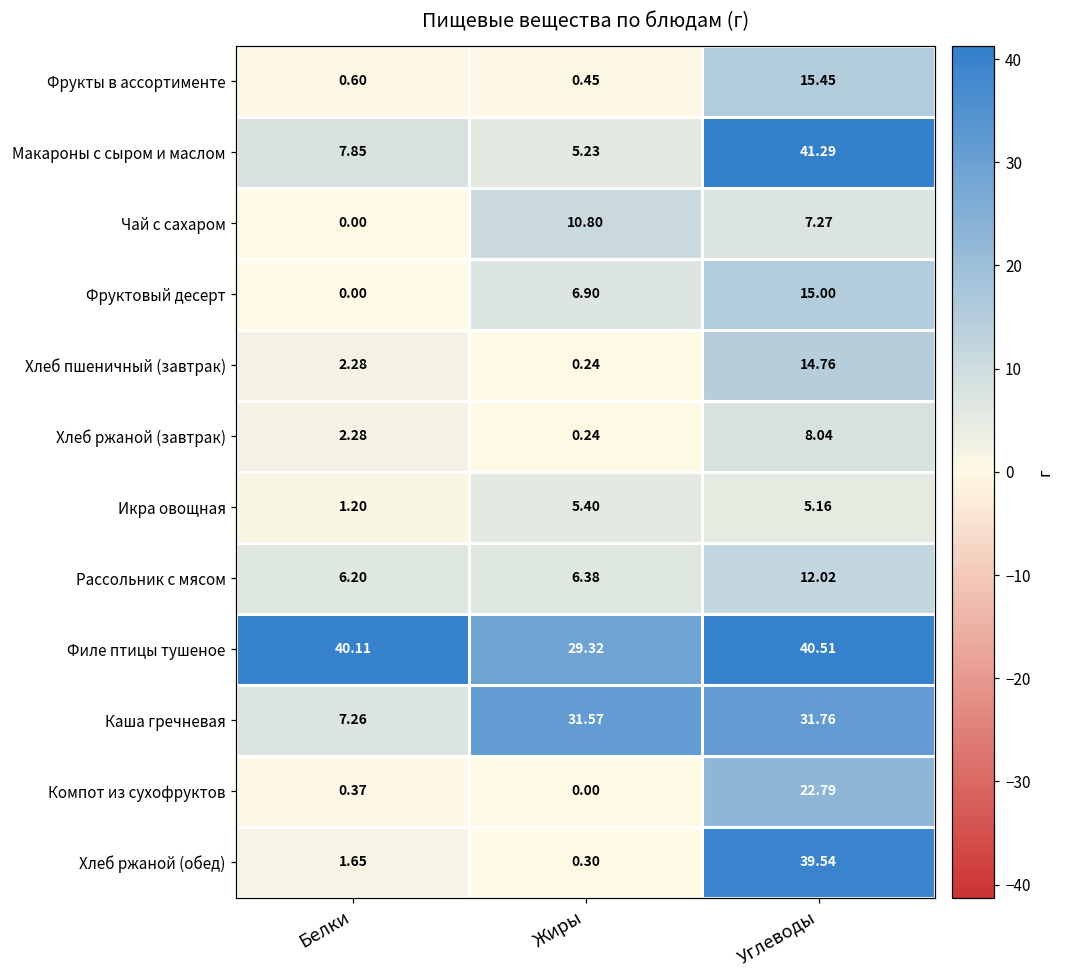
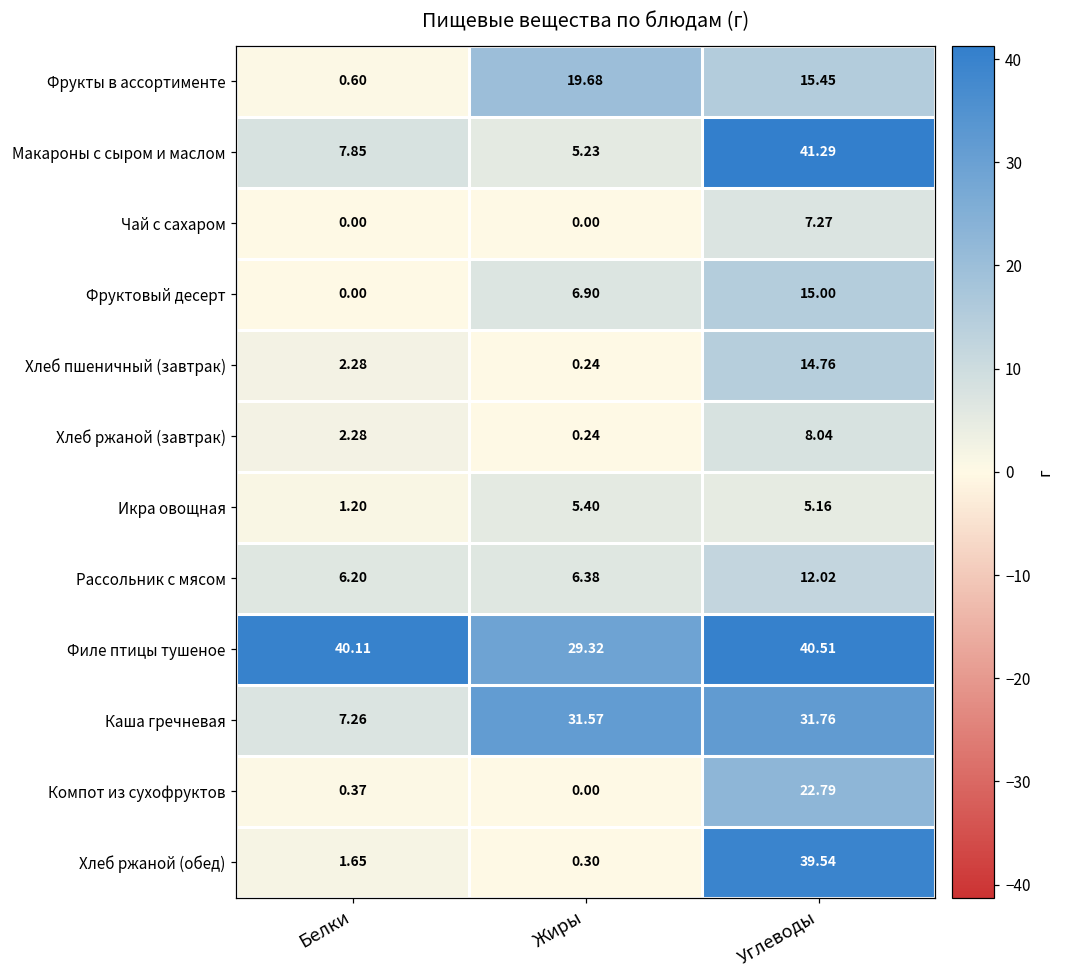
  {
    "Фрукты в ассортименте": {
      "Белки": 0.60,
-     "Жиры": 0.45,
+     "Жиры": 19.68,
      "Углеводы": 15.45
    },
    "Макароны с сыром и маслом": {
      "Белки": 7.85,
      "Жиры": 5.23,
      "Углеводы": 41.29
    },
    "Чай с сахаром": {
      "Белки": 0.00,
-     "Жиры": 10.80,
+     "Жиры": 0.00,
      "Углеводы": 7.27
    },
    "Фруктовый десерт": {
      "Белки": 0.00,
      "Жиры": 6.90,
      "Углеводы": 15.00
    },
    "Хлеб пшеничный (завтрак)": {
      "Белки": 2.28,
      "Жиры": 0.24,
      "Углеводы": 14.76
    },
    "Хлеб ржаной (завтрак)": {
      "Белки": 2.28,
      "Жиры": 0.24,
      "Углеводы": 8.04
    },
    "Икра овощная": {
      "Белки": 1.20,
      "Жиры": 5.40,
      "Углеводы": 5.16
    },
    "Рассольник с мясом": {
      "Белки": 6.20,
      "Жиры": 6.38,
      "Углеводы": 12.02
    },
    "Филе птицы тушеное": {
      "Белки": 40.11,
      "Жиры": 29.32,
      "Углеводы": 40.51
    },
    "Каша гречневая": {
      "Белки": 7.26,
      "Жиры": 31.57,
      "Углеводы": 31.76
    },
    "Компот из сухофруктов": {
      "Белки": 0.37,
      "Жиры": 0.00,
      "Углеводы": 22.79
    },
    "Хлеб ржаной (обед)": {
      "Белки": 1.65,
      "Жиры": 0.30,
      "Углеводы": 39.54
    }
  }
